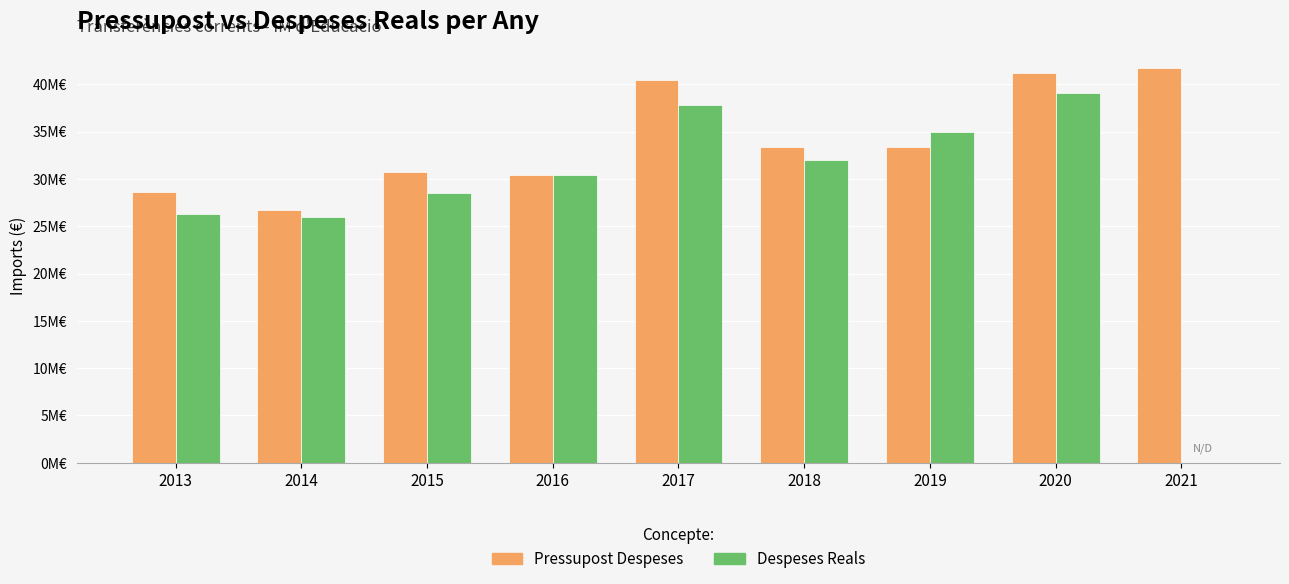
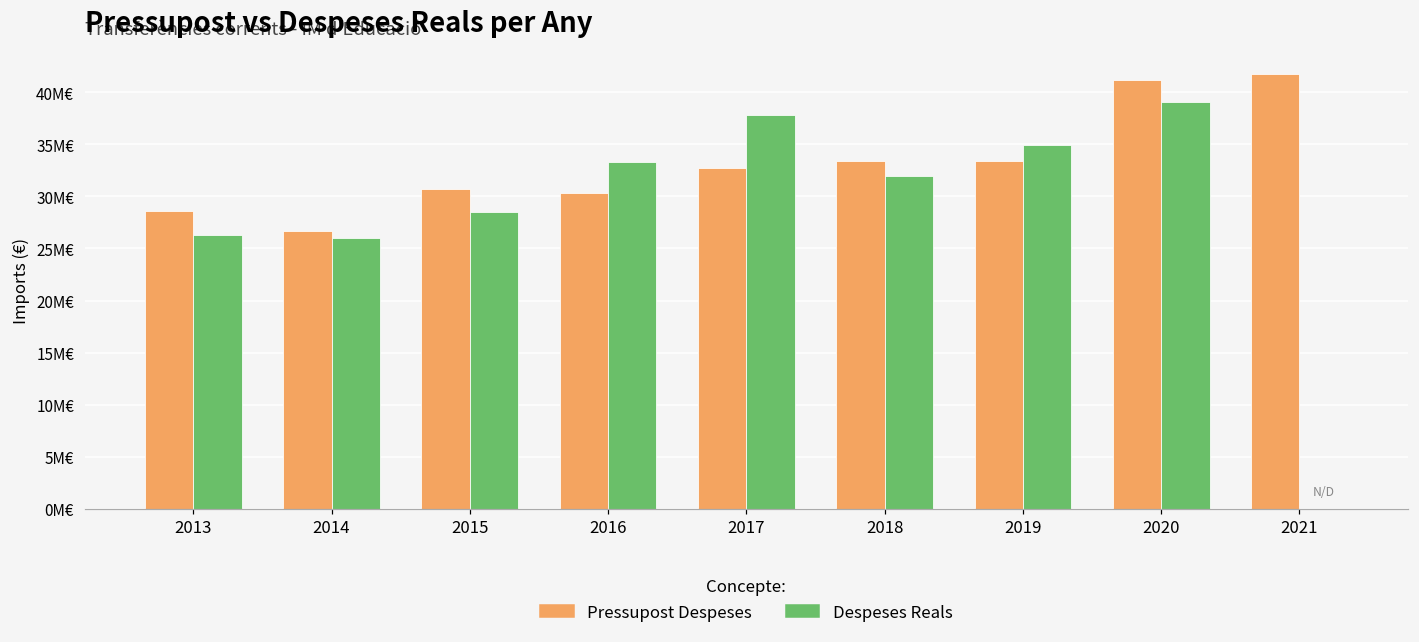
  {
    "Pressupost Despeses": {
      "2013": "29M€",
      "2014": "27M€",
      "2015": "31M€",
      "2016": "30M€",
-     "2017": "40M€",
+     "2017": "33M€",
      "2018": "33M€",
      "2019": "33M€",
      "2020": "41M€",
      "2021": "42M€"
    },
    "Despeses Reals": {
      "2013": "26M€",
      "2014": "26M€",
      "2015": "29M€",
-     "2016": "30M€",
+     "2016": "33M€",
      "2017": "38M€",
      "2018": "32M€",
      "2019": "35M€",
      "2020": "39M€",
      "2021": "0M€"
    }
  }
